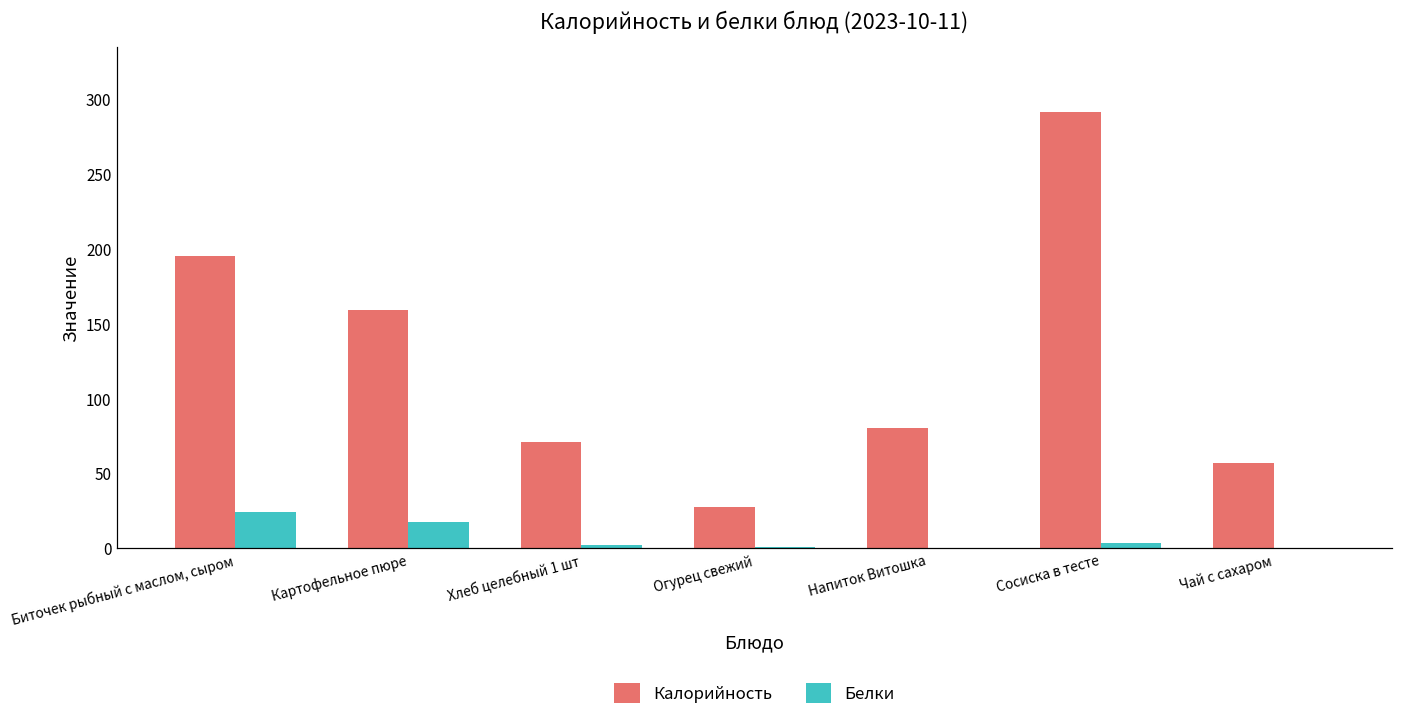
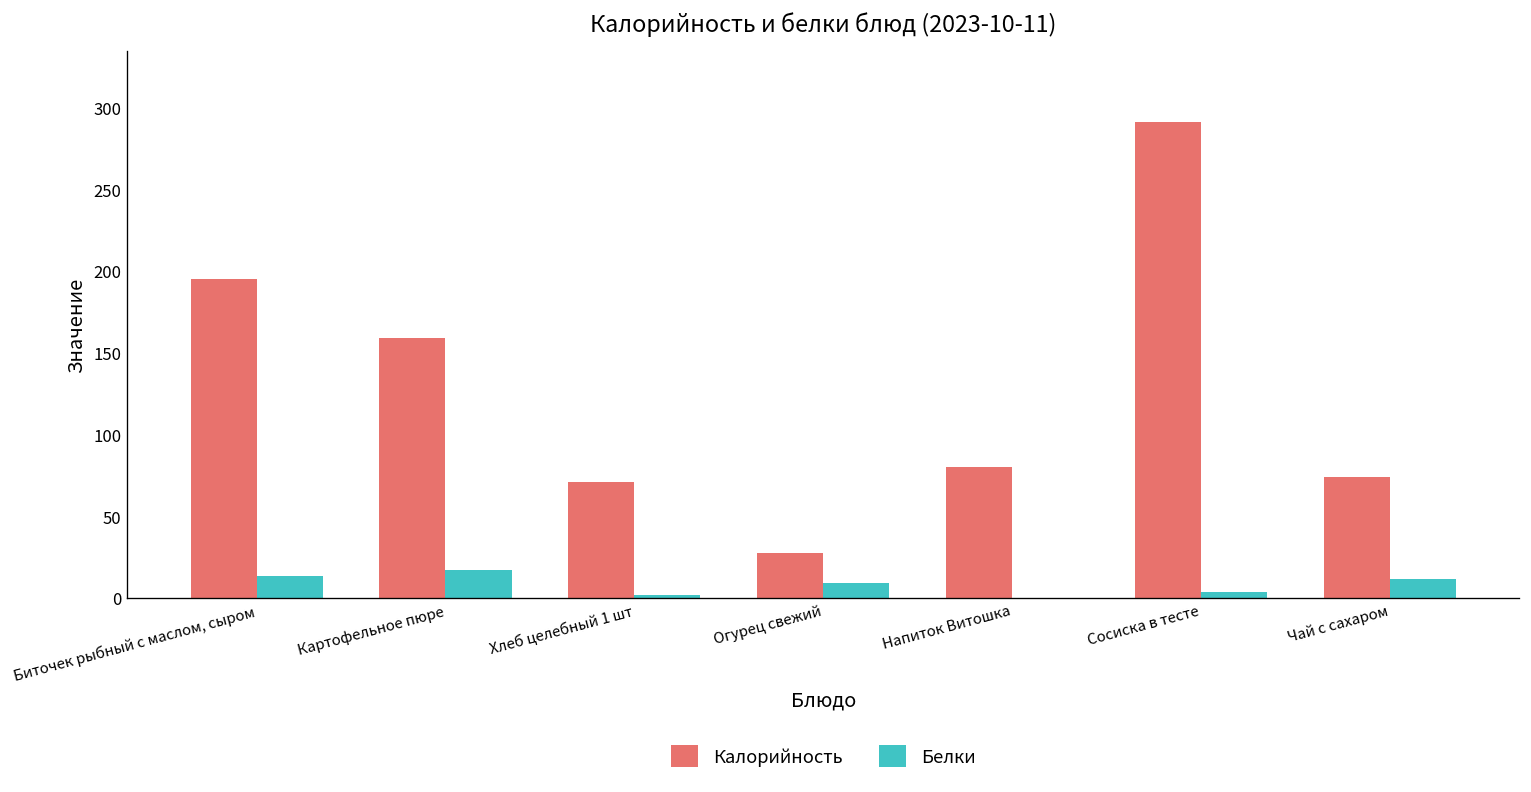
  {
    "Калорийность": {
      "Биточек рыбный с маслом, сыром": 195,
      "Картофельное пюре": 159,
      "Хлеб целебный 1 шт": 71,
      "Огурец свежий": 28,
      "Напиток Витошка": 80,
      "Сосиска в тесте": 291,
-     "Чай с сахаром": 57
+     "Чай с сахаром": 74
    },
    "Белки": {
-     "Биточек рыбный с маслом, сыром": 24,
+     "Биточек рыбный с маслом, сыром": 14,
      "Картофельное пюре": 17,
      "Хлеб целебный 1 шт": 2,
-     "Огурец свежий": 0,
+     "Огурец свежий": 9,
      "Напиток Витошка": 0,
      "Сосиска в тесте": 3,
-     "Чай с сахаром": 0
+     "Чай с сахаром": 12
    }
  }
